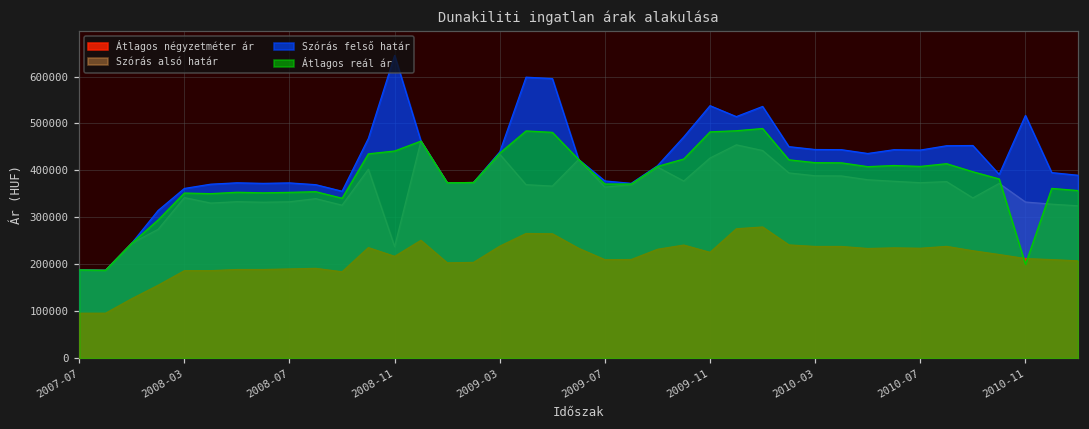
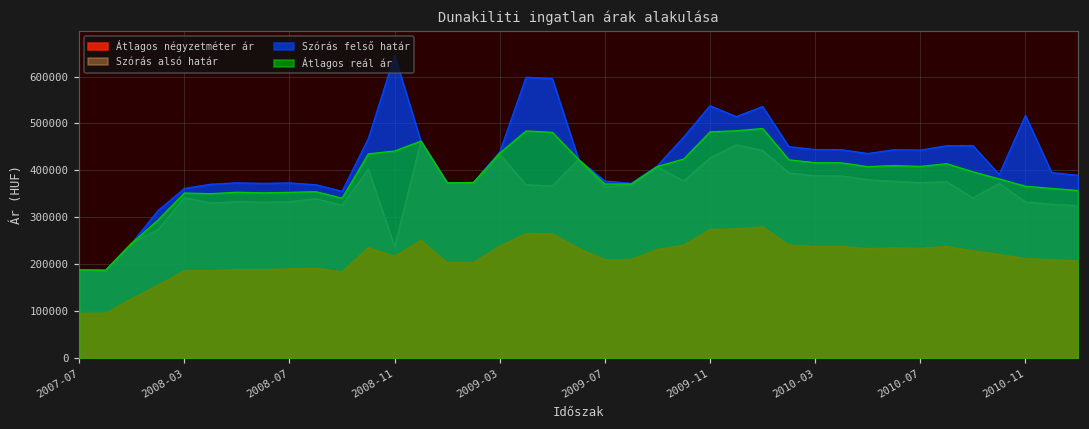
  {
    "Átlagos négyzetméter ár": {
      "2007-07": 100000,
      "2008-03": 190000,
      "2008-07": 190000,
      "2008-11": 220000,
      "2009-03": 240000,
      "2009-07": 210000,
-     "2009-11": 230000,
+     "2009-11": 270000,
      "2010-03": 240000,
      "2010-07": 230000,
      "2010-11": 210000
    },
    "Szórás alsó határ": {
      "2008-03": 340000,
      "2008-07": 330000,
      "2008-11": 240000,
      "2009-07": 360000,
      "2009-11": 430000,
      "2010-03": 390000,
      "2010-07": 370000,
      "2010-11": 330000
    },
    "Szórás felső határ": {
      "2008-03": 360000,
      "2008-07": 370000,
      "2009-07": 380000,
      "2009-11": 540000,
      "2010-03": 440000,
      "2010-07": 440000,
      "2010-11": 520000
    },
    "Átlagos reál ár": {
      "2008-03": 350000,
      "2008-07": 350000,
      "2008-11": 440000,
      "2009-07": 370000,
      "2009-11": 480000,
      "2010-03": 420000,
      "2010-07": 410000,
-     "2010-11": 200000
+     "2010-11": 370000
    }
  }
